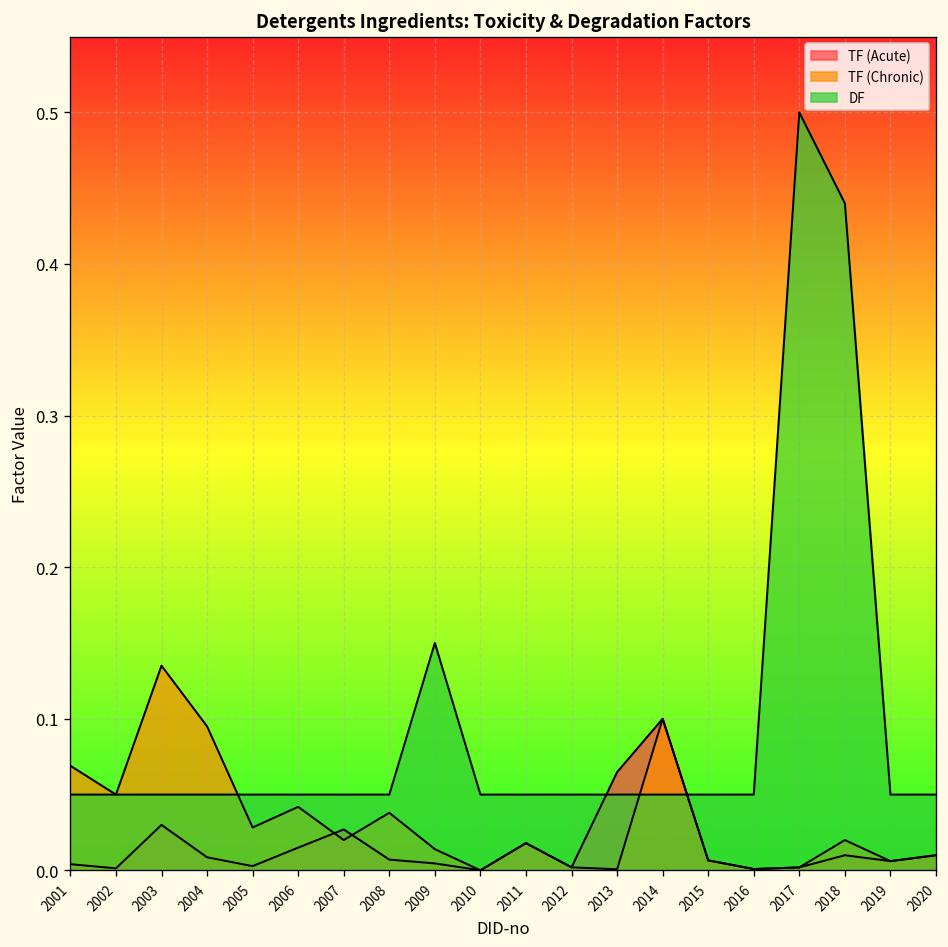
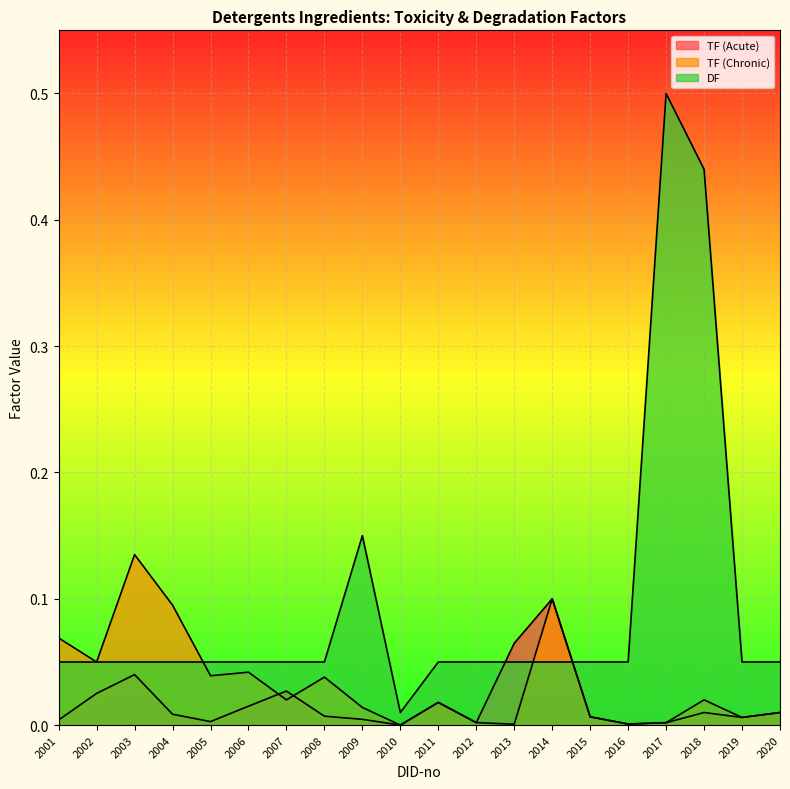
  {
    "TF (Acute)": {
      "2001": 0.004,
-     "2002": 0.001,
-     "2003": 0.03,
+     "2002": 0.025,
+     "2003": 0.04,
      "2004": 0.009,
      "2005": 0.003,
      "2006": 0.015,
      "2007": 0.027,
      "2008": 0.007,
      "2009": 0.005,
      "2013": 0.065,
      "2018": 0.010
    },
    "TF (Chronic)": {
      "2001": 0.069,
      "2003": 0.135,
      "2004": 0.095,
-     "2005": 0.028,
+     "2005": 0.039,
      "2006": 0.042,
      "2007": 0.020,
      "2008": 0.038,
      "2009": 0.014,
      "2013": 0.001,
      "2018": 0.020
    },
    "DF": {
      "2001": 0.05,
      "2003": 0.05,
      "2004": 0.05,
      "2005": 0.05,
      "2006": 0.05,
      "2007": 0.05,
      "2008": 0.05,
      "2009": 0.15,
-     "2010": 0.05,
+     "2010": 0.01,
      "2011": 0.05,
      "2012": 0.05,
      "2013": 0.05,
      "2014": 0.05,
      "2015": 0.05,
      "2016": 0.05,
      "2017": 0.50,
      "2018": 0.44,
      "2019": 0.05,
      "2020": 0.05
    }
  }
